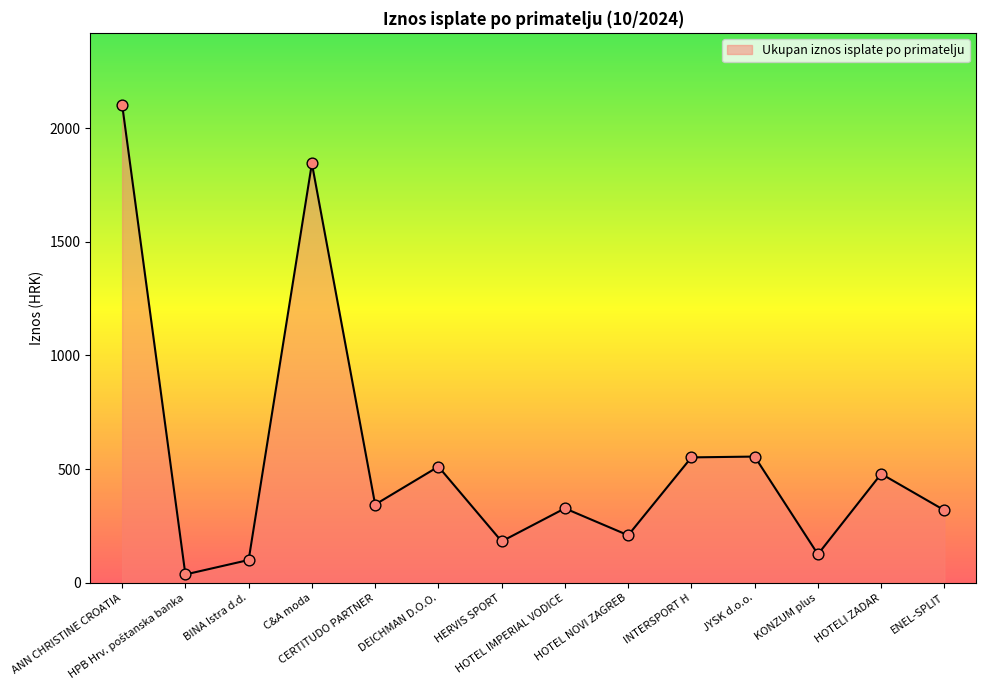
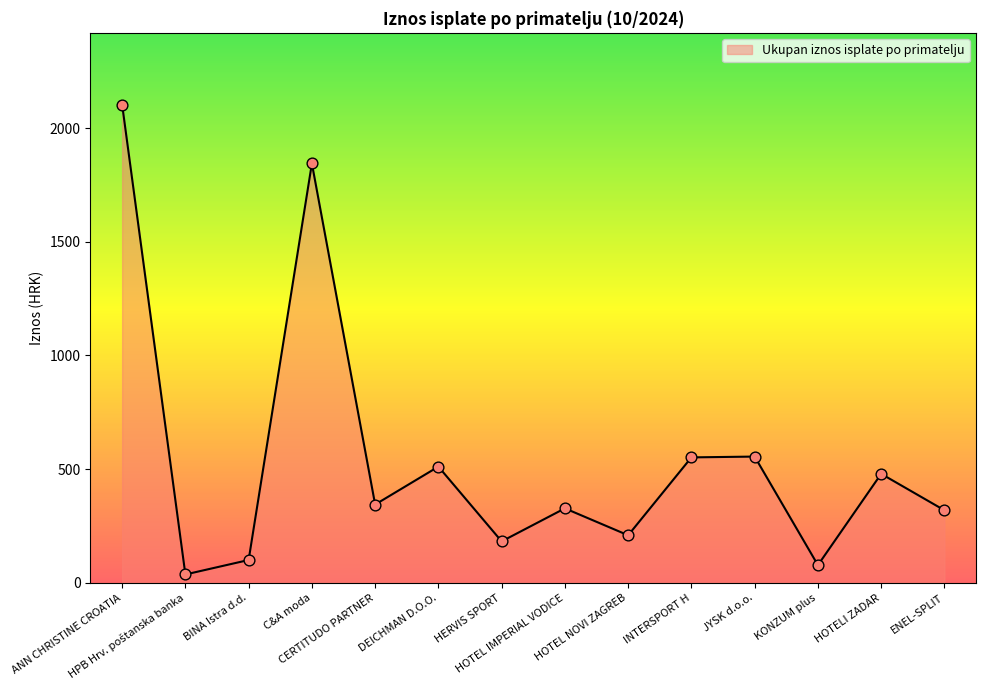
  {
    "ANN CHRISTINE CROATIA": 2100,
    "HPB Hrv. poštanska banka": 40,
    "BINA Istra d.d.": 100,
    "C&A moda": 1840,
    "CERTITUDO PARTNER": 340,
    "DEICHMAN D.O.O.": 510,
    "HERVIS SPORT": 180,
    "HOTEL IMPERIAL VODICE": 330,
    "HOTEL NOVI ZAGREB": 210,
    "INTERSPORT H": 550,
    "JYSK d.o.o.": 560,
-   "KONZUM plus": 130,
+   "KONZUM plus": 80,
    "HOTELI ZADAR": 480,
    "ENEL-SPLIT": 320
  }
